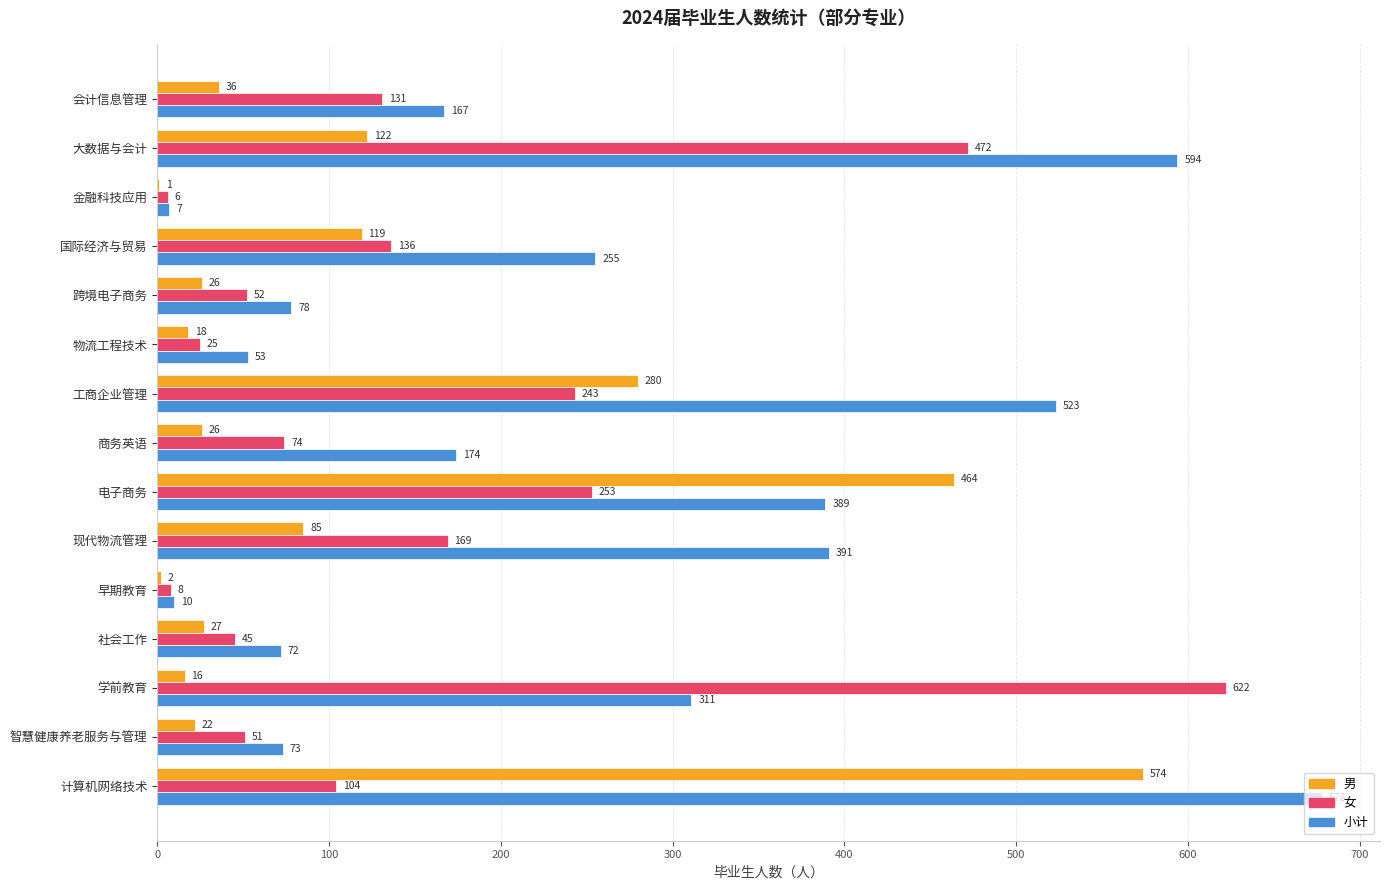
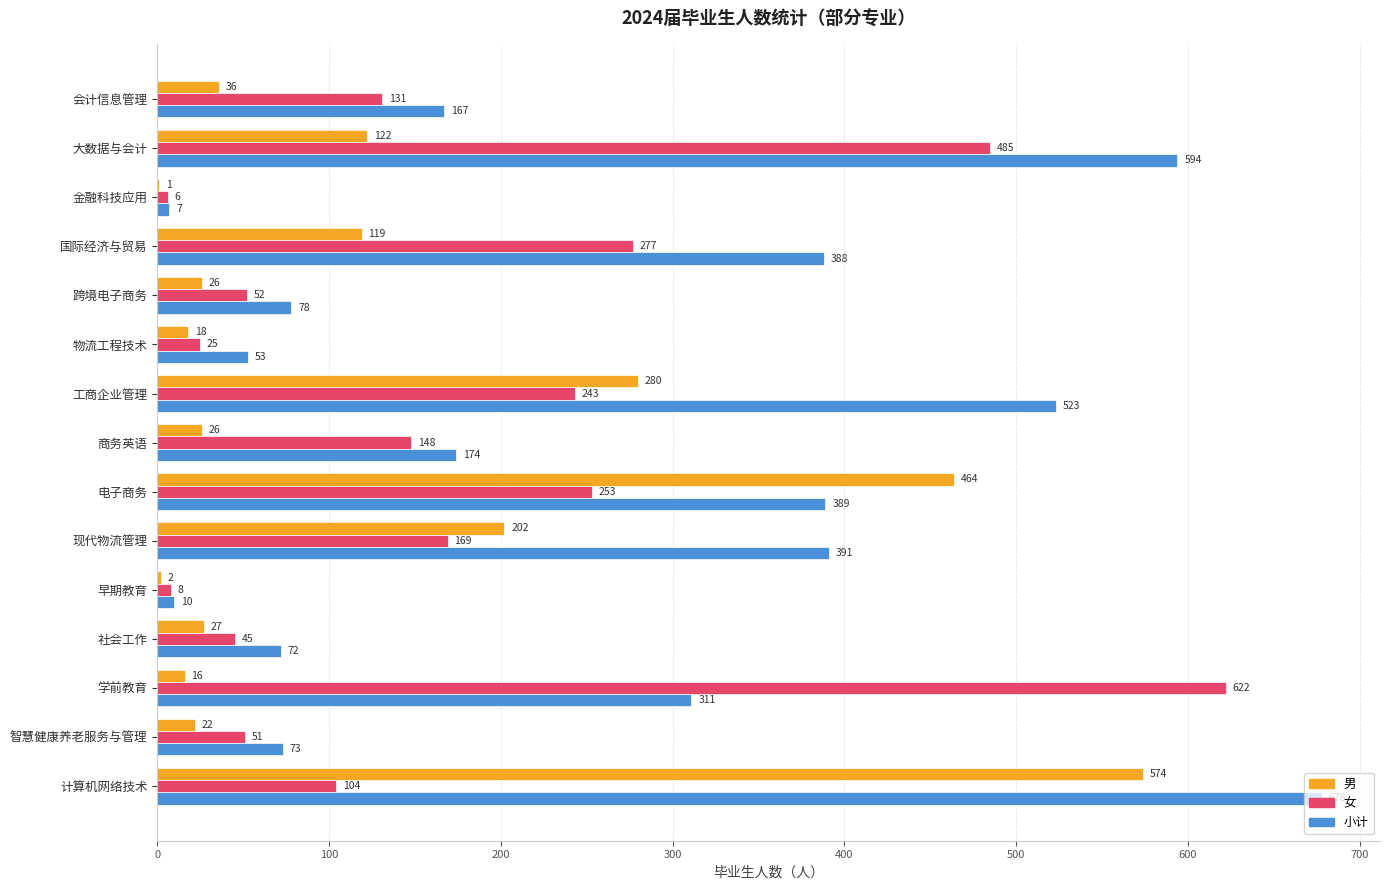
  {
    "男": {
      "会计信息管理": 36,
      "大数据与会计": 122,
      "金融科技应用": 1,
      "国际经济与贸易": 119,
      "跨境电子商务": 26,
      "物流工程技术": 18,
      "工商企业管理": 280,
      "商务英语": 26,
      "电子商务": 464,
-     "现代物流管理": 85,
+     "现代物流管理": 202,
      "早期教育": 2,
      "社会工作": 27,
      "学前教育": 16,
      "智慧健康养老服务与管理": 22,
      "计算机网络技术": 574
    },
    "女": {
      "会计信息管理": 131,
-     "大数据与会计": 472,
+     "大数据与会计": 485,
      "金融科技应用": 6,
-     "国际经济与贸易": 136,
+     "国际经济与贸易": 277,
      "跨境电子商务": 52,
      "物流工程技术": 25,
      "工商企业管理": 243,
-     "商务英语": 74,
+     "商务英语": 148,
      "电子商务": 253,
      "现代物流管理": 169,
      "早期教育": 8,
      "社会工作": 45,
      "学前教育": 622,
      "智慧健康养老服务与管理": 51,
      "计算机网络技术": 104
    },
    "小计": {
      "会计信息管理": 167,
      "大数据与会计": 594,
      "金融科技应用": 7,
-     "国际经济与贸易": 255,
+     "国际经济与贸易": 388,
      "跨境电子商务": 78,
      "物流工程技术": 53,
      "工商企业管理": 523,
      "商务英语": 174,
      "电子商务": 389,
      "现代物流管理": 391,
      "早期教育": 10,
      "社会工作": 72,
      "学前教育": 311,
      "智慧健康养老服务与管理": 73
    }
  }
